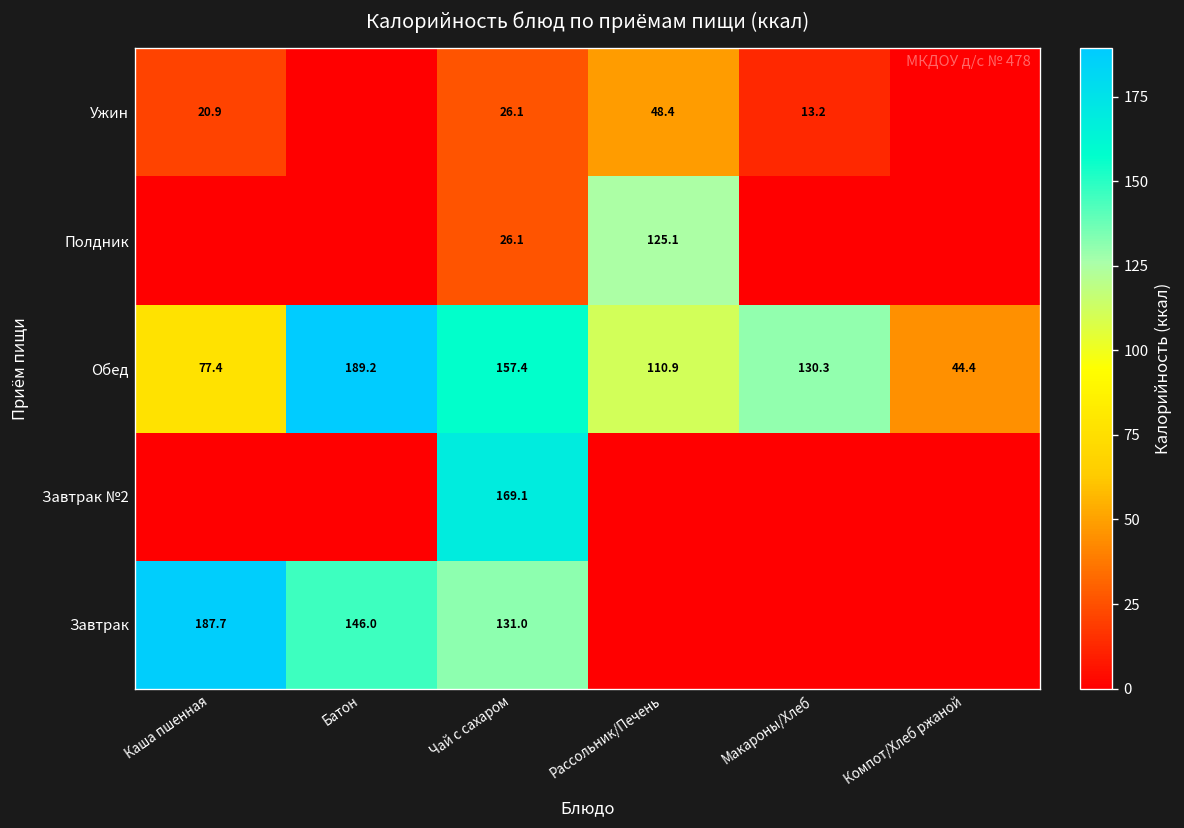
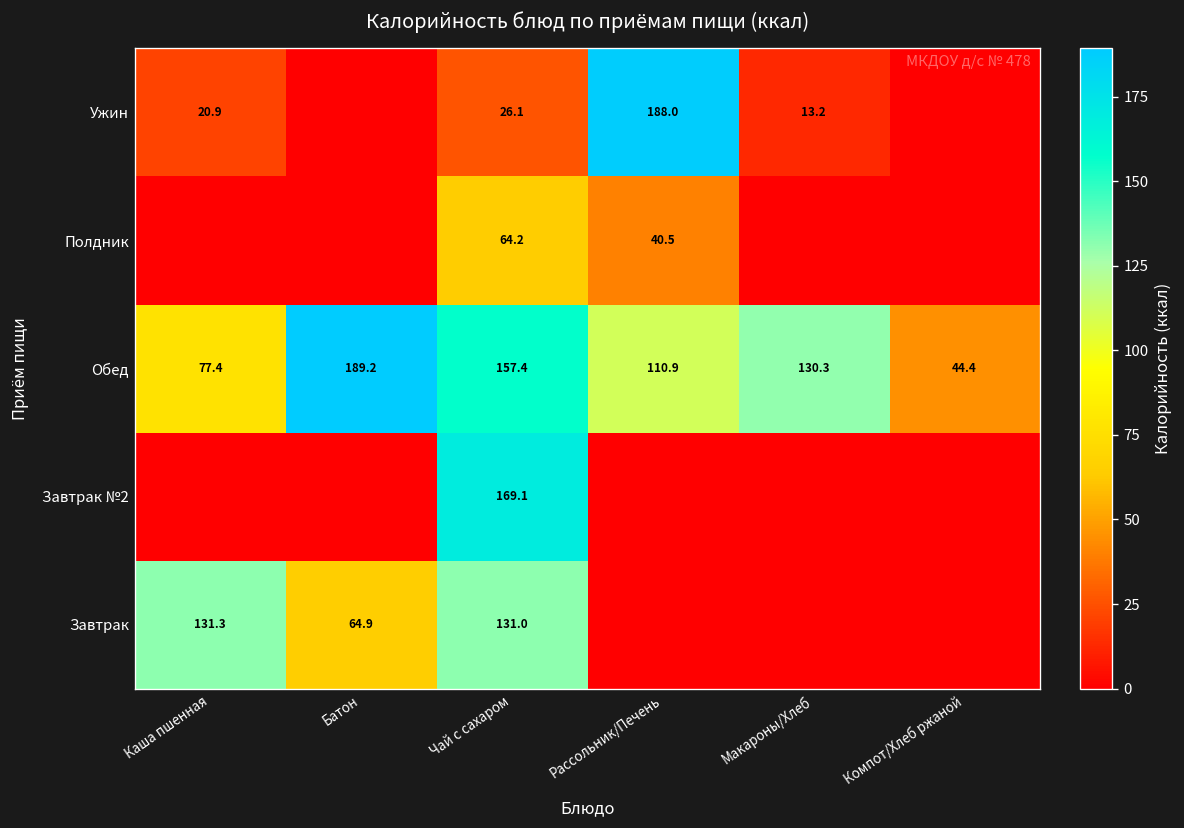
  {
    "Ужин": {
      "Каша пшенная": 20.9,
      "Чай с сахаром": 26.1,
-     "Рассольник/Печень": 48.4,
+     "Рассольник/Печень": 188.0,
      "Макароны/Хлеб": 13.2,
      "Компот/Хлеб ржаной": 478
    },
    "Полдник": {
-     "Чай с сахаром": 26.1,
-     "Рассольник/Печень": 125.1
+     "Чай с сахаром": 64.2,
+     "Рассольник/Печень": 40.5
    },
    "Обед": {
      "Каша пшенная": 77.4,
      "Батон": 189.2,
      "Чай с сахаром": 157.4,
      "Рассольник/Печень": 110.9,
      "Макароны/Хлеб": 130.3,
      "Компот/Хлеб ржаной": 44.4
    },
    "Завтрак №2": {
      "Чай с сахаром": 169.1
    },
    "Завтрак": {
-     "Каша пшенная": 187.7,
-     "Батон": 146.0,
+     "Каша пшенная": 131.3,
+     "Батон": 64.9,
      "Чай с сахаром": 131.0
    }
  }
